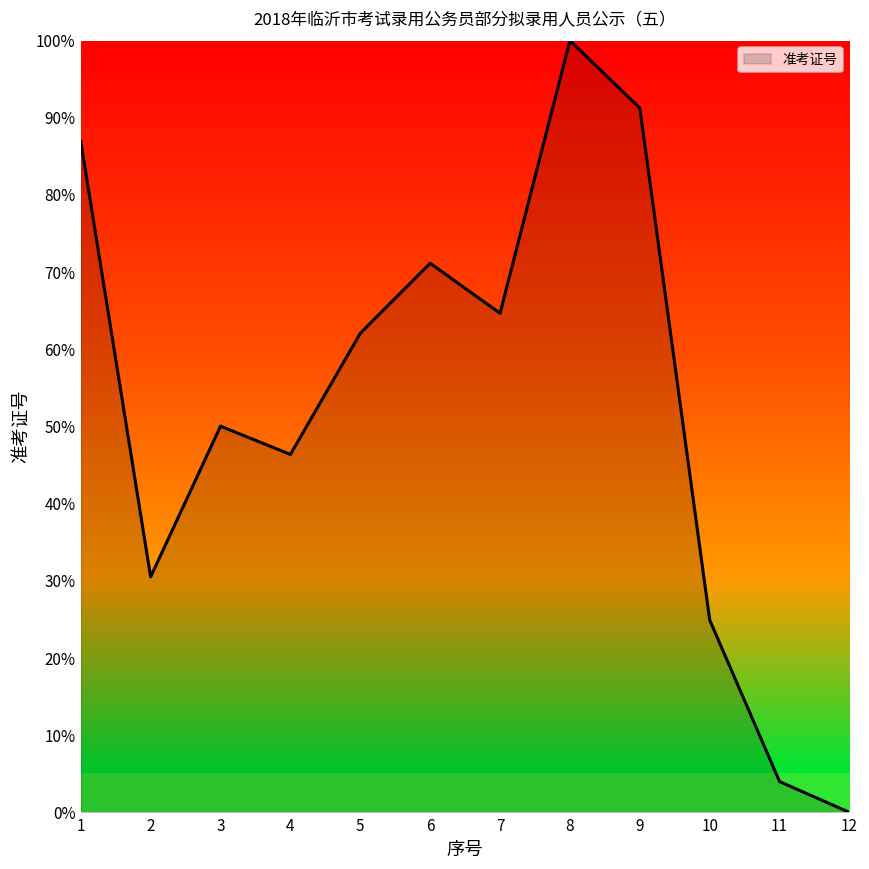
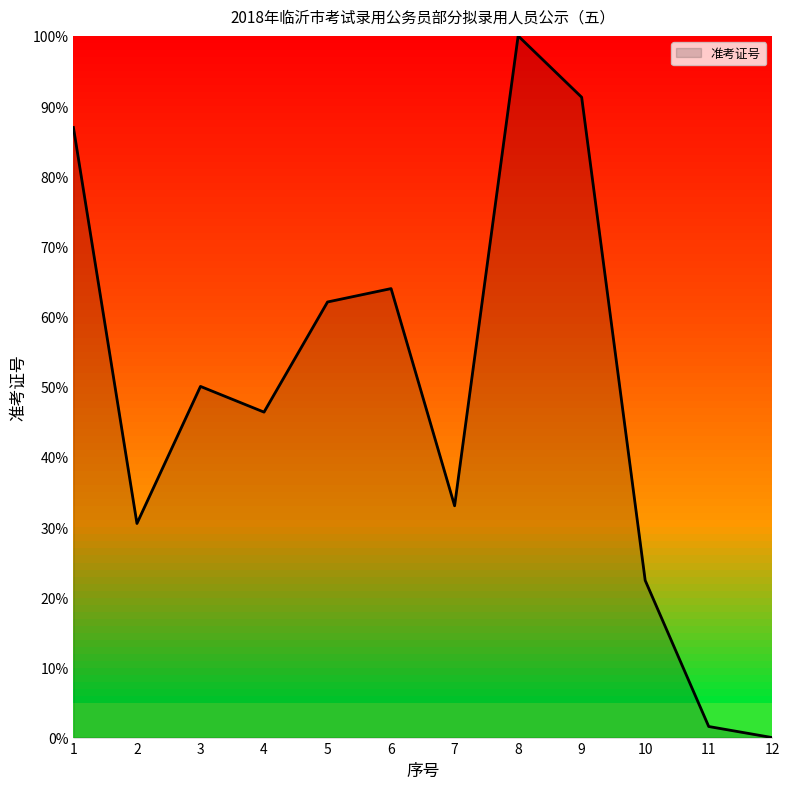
  {
    "1": "87%",
    "2": "31%",
    "3": "50%",
    "4": "46%",
    "5": "62%",
-   "6": "71%",
-   "7": "65%",
+   "6": "64%",
+   "7": "33%",
    "8": "100%",
    "9": "91%",
-   "10": "25%",
-   "11": "4%",
+   "10": "22%",
+   "11": "2%",
    "12": "0%"
  }
